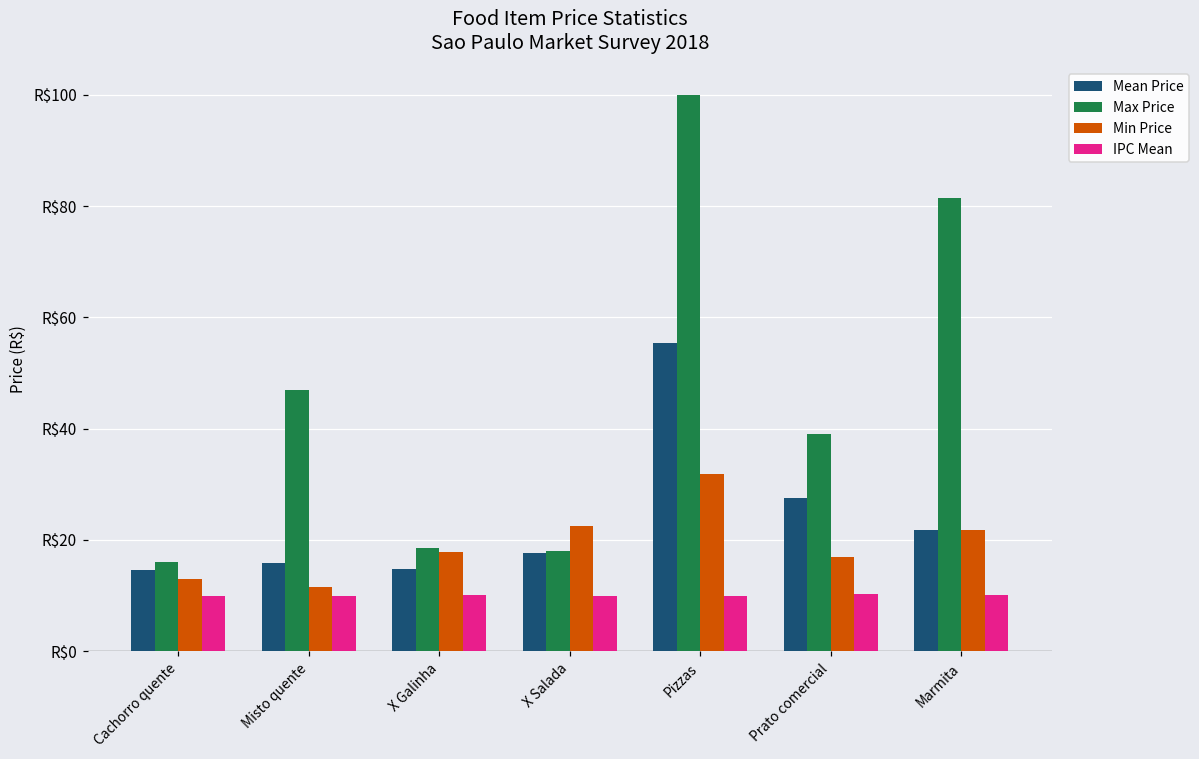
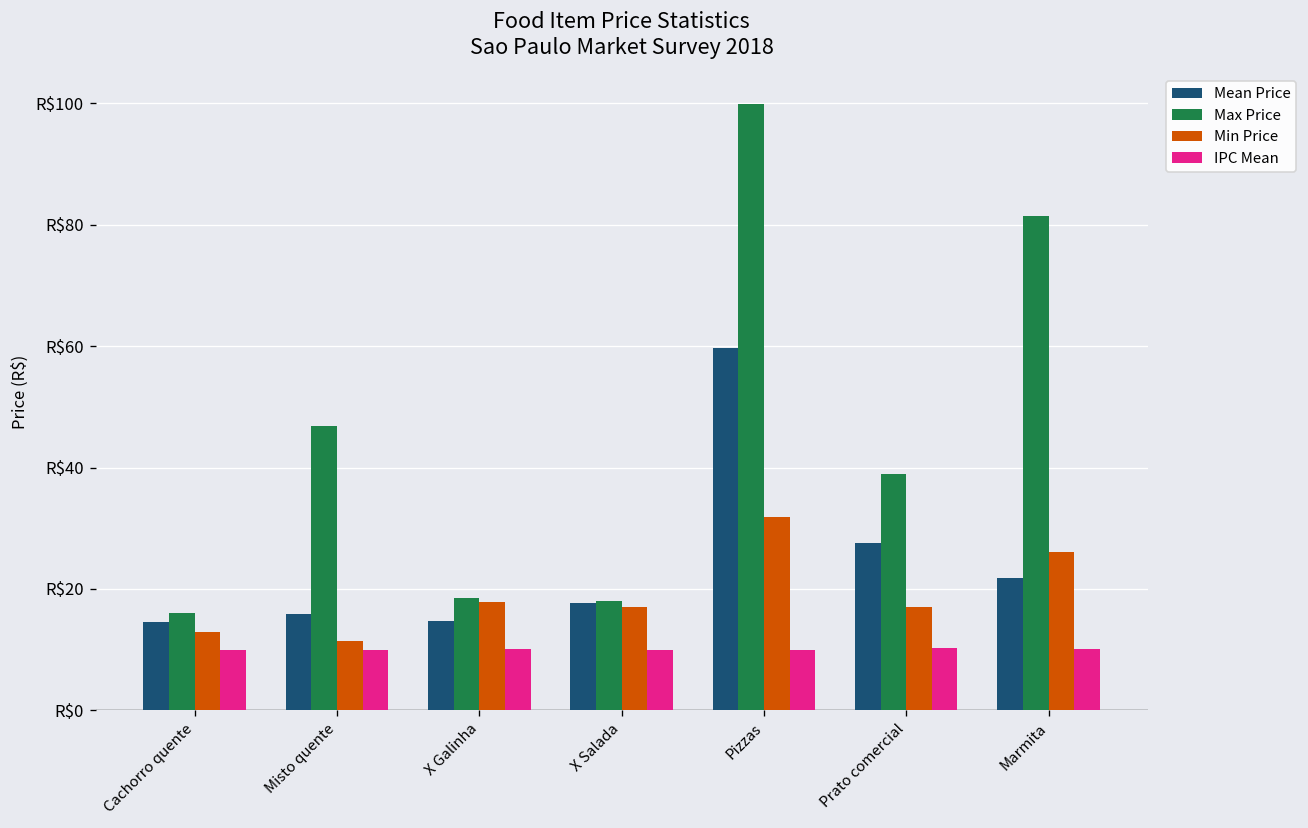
  {
    "Mean Price": {
      "Cachorro quente": "R$15",
      "Misto quente": "R$16",
      "X Galinha": "R$15",
      "X Salada": "R$18",
-     "Pizzas": "R$55",
+     "Pizzas": "R$60",
      "Prato comercial": "R$28",
      "Marmita": "R$22"
    },
    "Max Price": {
      "Cachorro quente": "R$16",
      "Misto quente": "R$47",
      "X Galinha": "R$19",
      "X Salada": "R$18",
      "Pizzas": "R$100",
      "Prato comercial": "R$39",
      "Marmita": "R$82"
    },
    "Min Price": {
      "Cachorro quente": "R$13",
      "Misto quente": "R$12",
      "X Galinha": "R$18",
-     "X Salada": "R$23",
+     "X Salada": "R$17",
      "Pizzas": "R$32",
      "Prato comercial": "R$17",
-     "Marmita": "R$22"
+     "Marmita": "R$26"
    },
    "IPC Mean": {
      "Cachorro quente": "R$10",
      "Misto quente": "R$10",
      "X Galinha": "R$10",
      "X Salada": "R$10",
      "Pizzas": "R$10",
      "Prato comercial": "R$10",
      "Marmita": "R$10"
    }
  }
